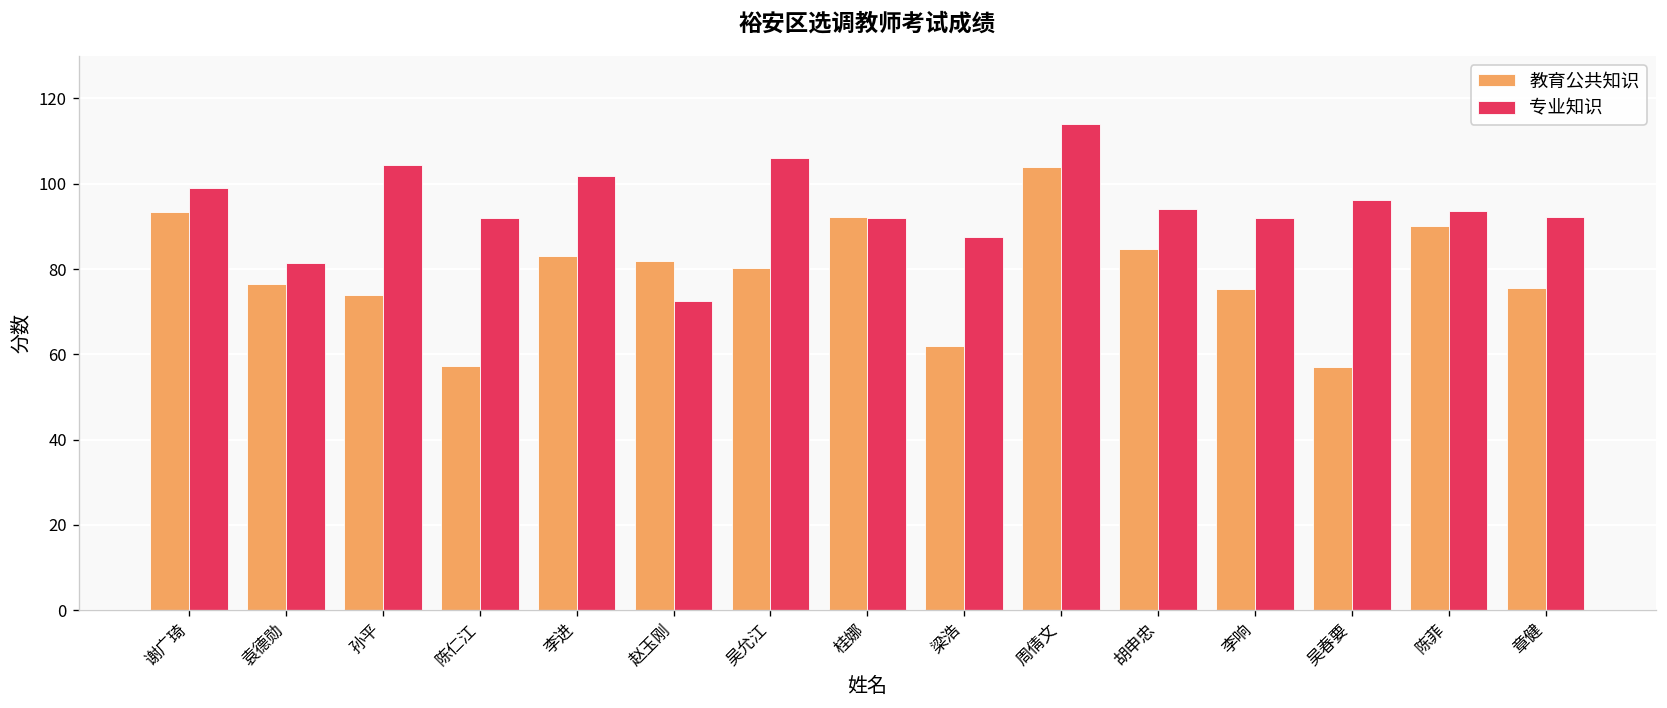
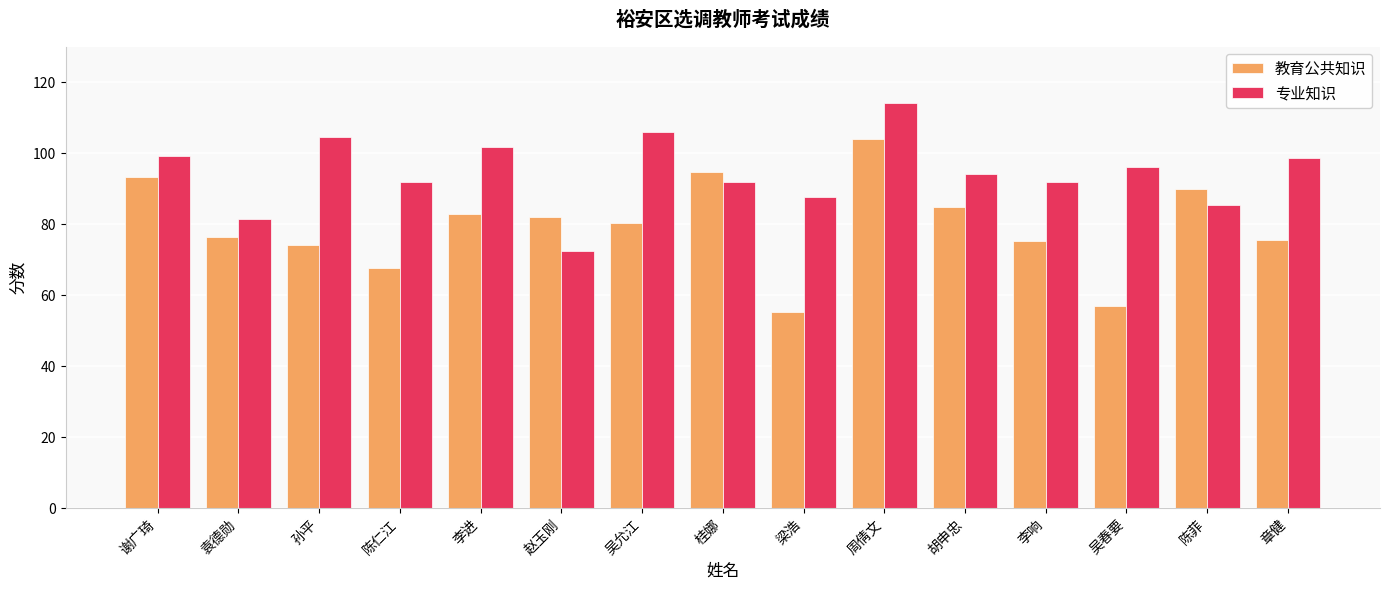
  {
    "教育公共知识": {
      "谢广琦": 93,
      "袁德勋": 76,
      "孙平": 74,
-     "陈仁江": 57,
+     "陈仁江": 68,
      "李进": 83,
      "赵玉刚": 82,
      "吴允江": 80,
-     "桂娜": 92,
-     "梁浩": 62,
+     "桂娜": 95,
+     "梁浩": 55,
      "周倩文": 104,
      "胡申忠": 85,
      "李响": 75,
      "吴春要": 57,
      "陈菲": 90,
      "章健": 76
    },
    "专业知识": {
      "谢广琦": 99,
      "袁德勋": 82,
      "孙平": 105,
      "陈仁江": 92,
      "李进": 102,
      "赵玉刚": 73,
      "吴允江": 106,
      "桂娜": 92,
      "梁浩": 88,
      "周倩文": 114,
      "胡申忠": 94,
      "李响": 92,
      "吴春要": 96,
-     "陈菲": 94,
-     "章健": 92
+     "陈菲": 85,
+     "章健": 99
    }
  }
